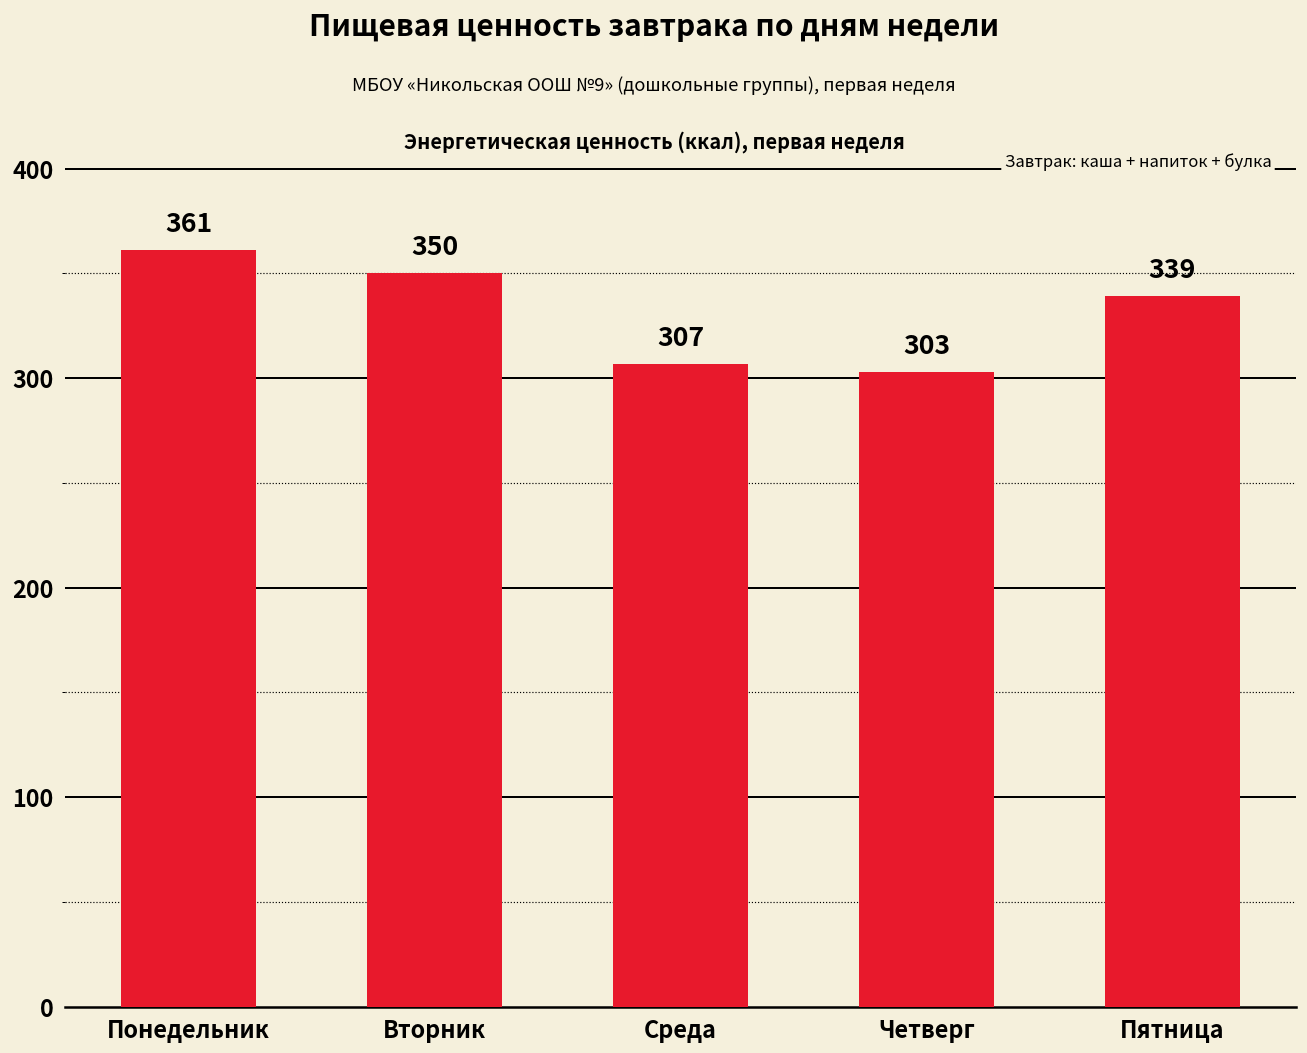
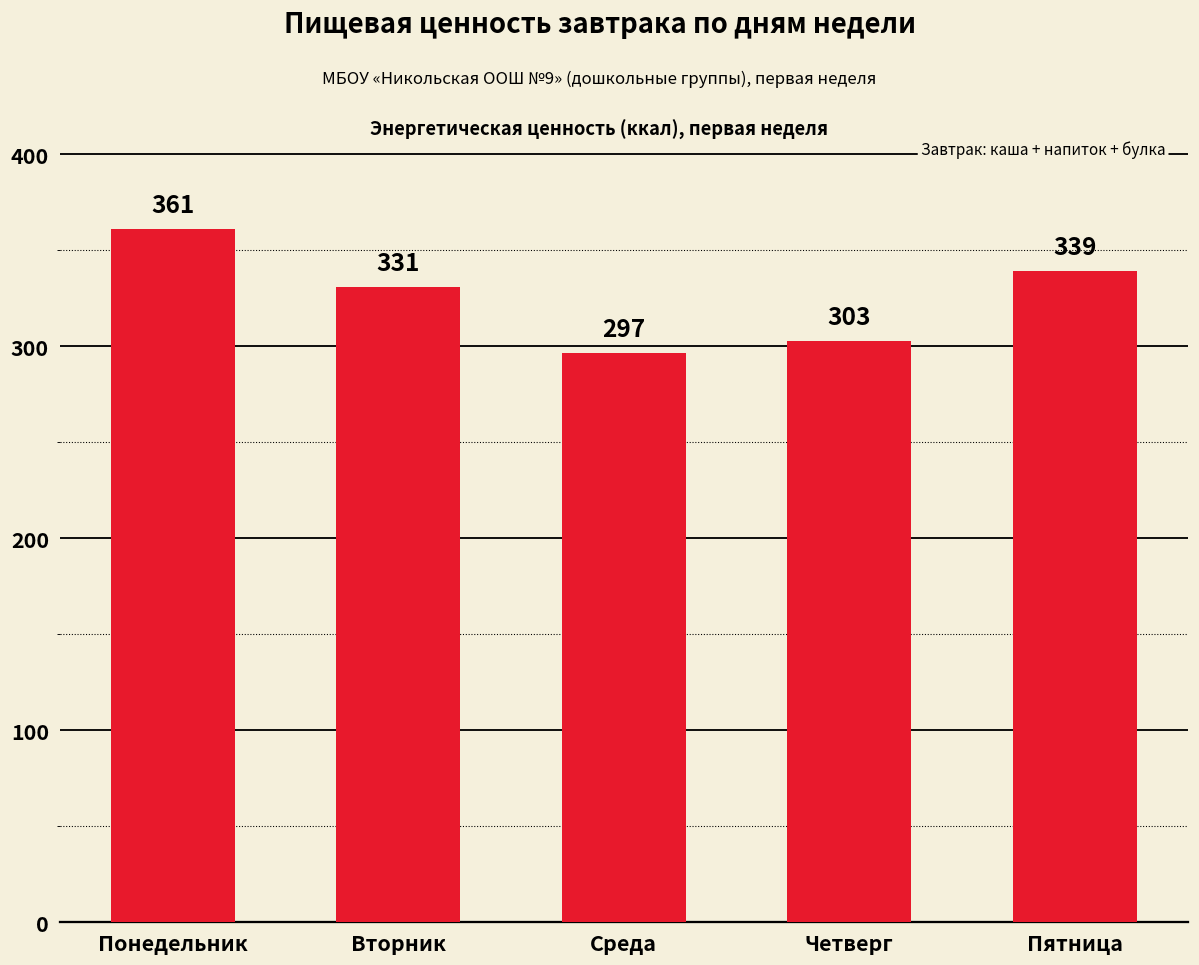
  {
    "Понедельник": 361,
-   "Вторник": 350,
-   "Среда": 307,
+   "Вторник": 331,
+   "Среда": 297,
    "Четверг": 303,
    "Пятница": 339
  }
